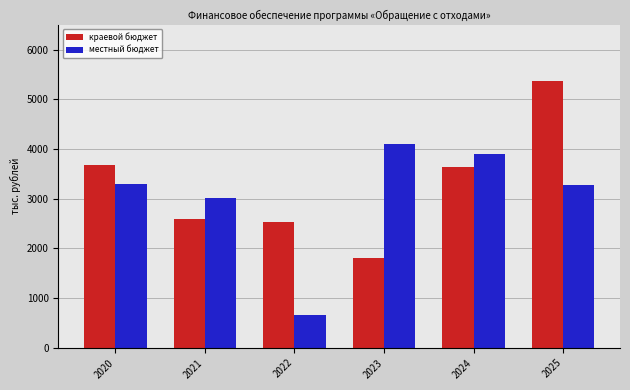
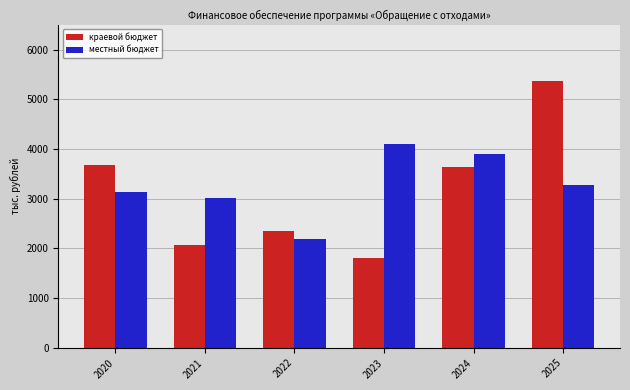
  {
    "краевой бюджет": {
      "2020": 3700,
-     "2021": 2600,
-     "2022": 2500,
+     "2021": 2100,
+     "2022": 2400,
      "2023": 1800,
      "2024": 3600,
      "2025": 5400
    },
    "местный бюджет": {
-     "2020": 3300,
+     "2020": 3100,
      "2021": 3000,
-     "2022": 700,
+     "2022": 2200,
      "2023": 4100,
      "2024": 3900,
      "2025": 3300
    }
  }
